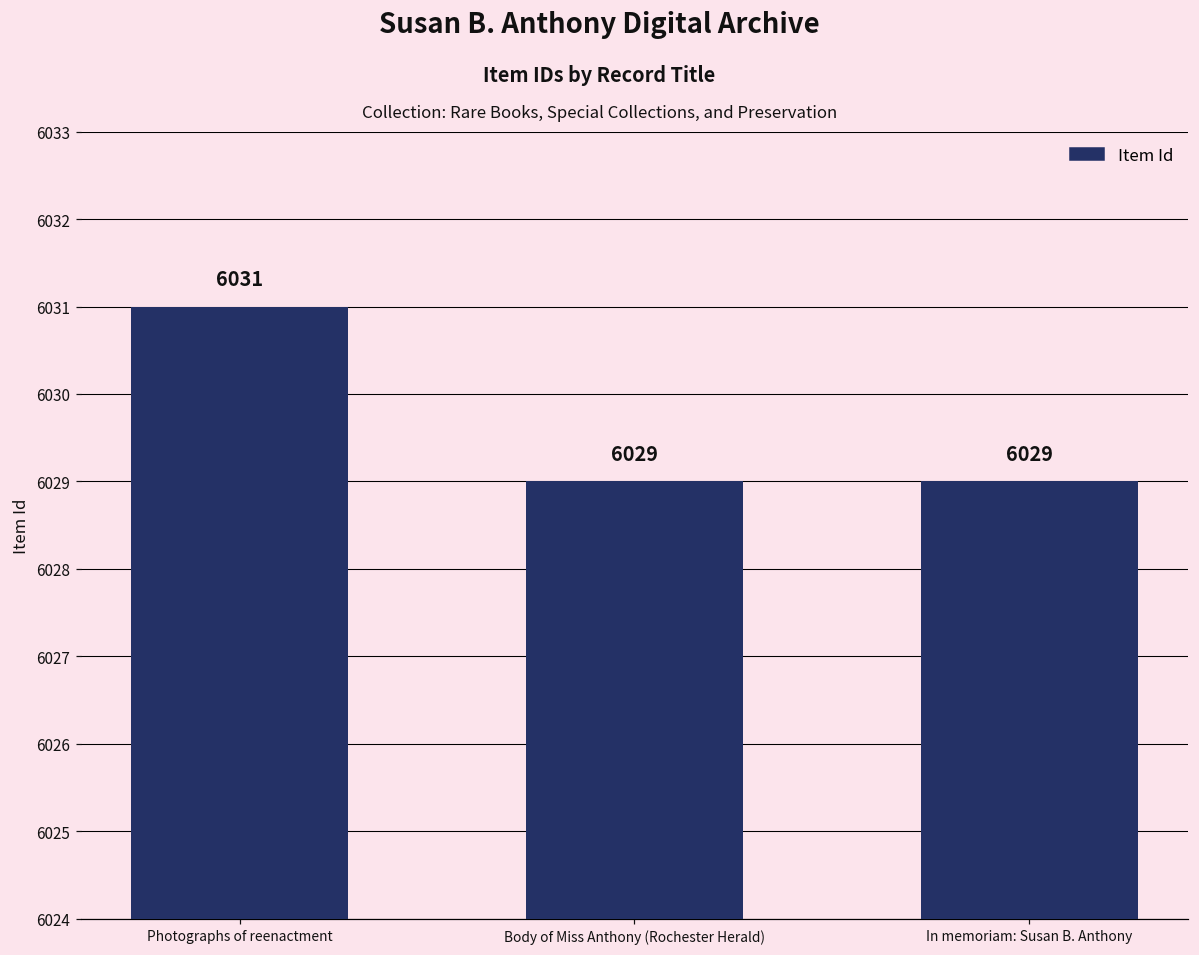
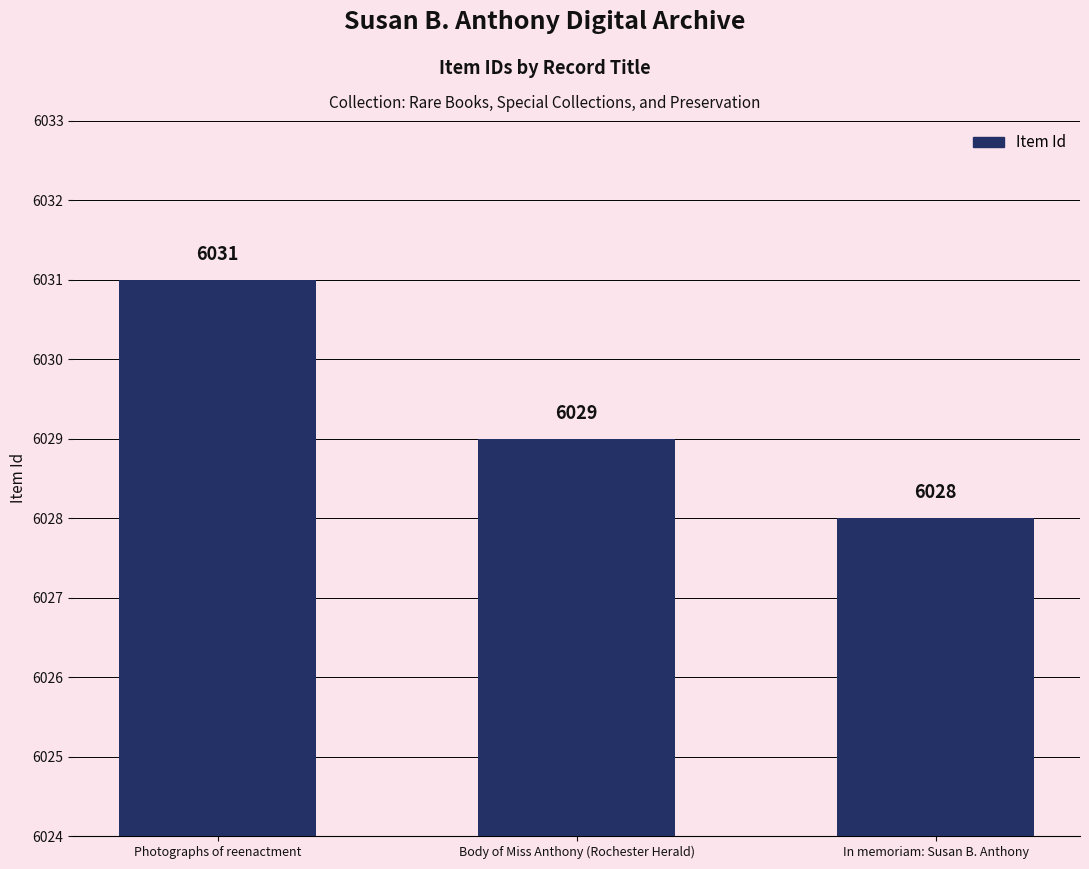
  {
    "Photographs of reenactment": 6031,
    "Body of Miss Anthony (Rochester Herald)": 6029,
-   "In memoriam: Susan B. Anthony": 6029
+   "In memoriam: Susan B. Anthony": 6028
  }
